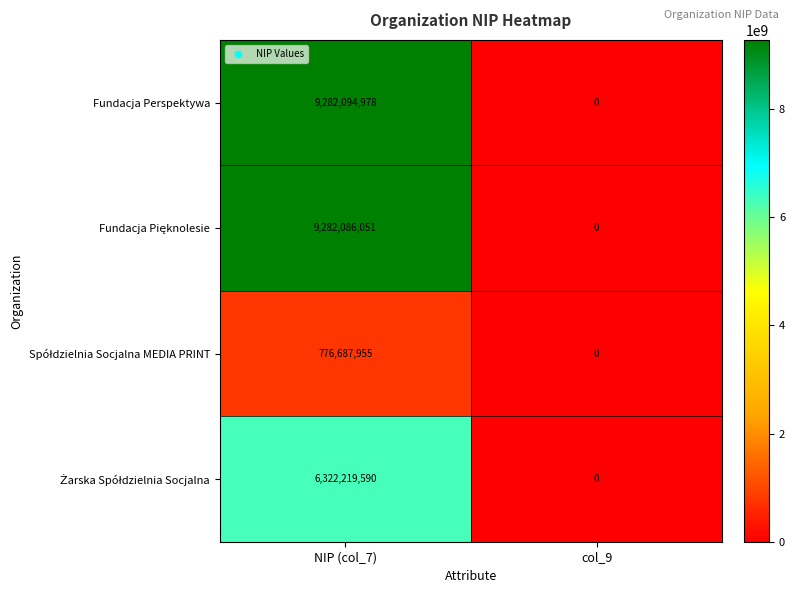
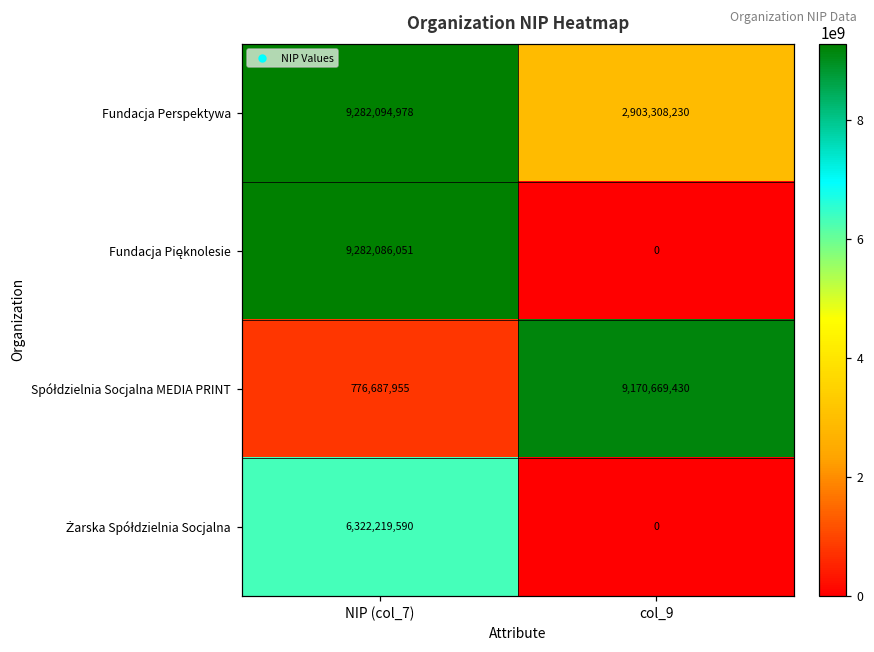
  {
    "Fundacja Perspektywa": {
      "NIP (col_7)": "9,282,094,978",
-     "col_9": "0"
+     "col_9": "2,903,308,230"
    },
    "Fundacja Pięknolesie": {
      "NIP (col_7)": "9,282,086,051",
      "col_9": "0"
    },
    "Spółdzielnia Socjalna MEDIA PRINT": {
      "NIP (col_7)": "776,687,955",
-     "col_9": "0"
+     "col_9": "9,170,669,430"
    },
    "Żarska Spółdzielnia Socjalna": {
      "NIP (col_7)": "6,322,219,590",
      "col_9": "0"
    }
  }
